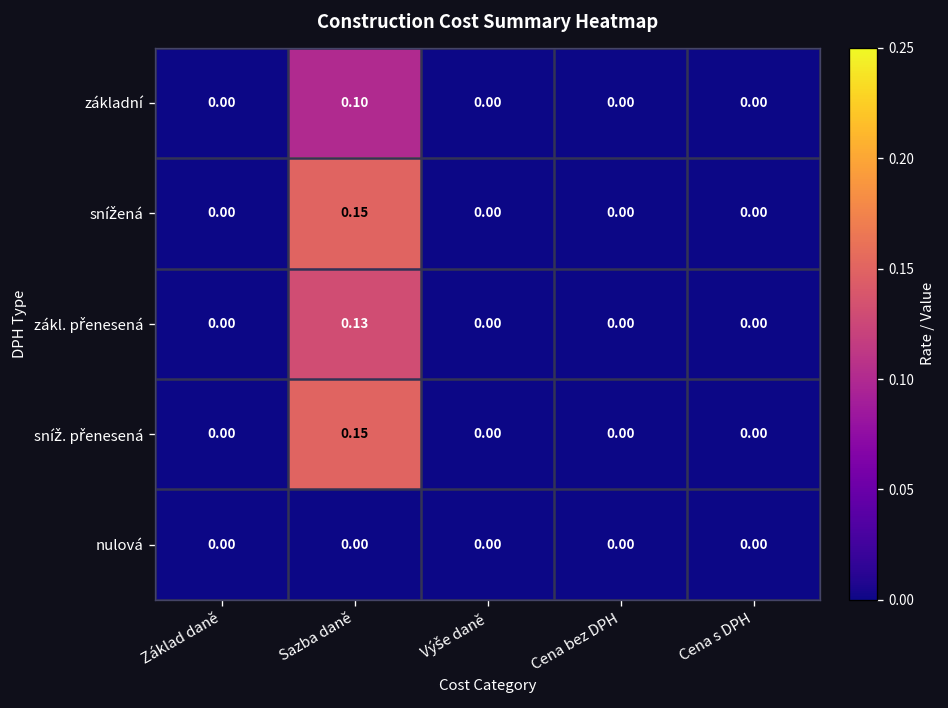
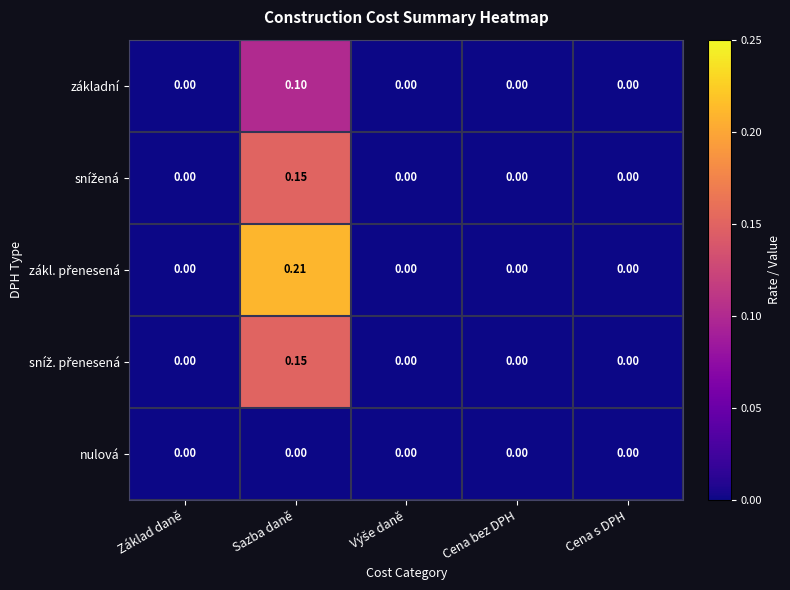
  {
    "základní": {
      "Základ daně": 0.00,
      "Sazba daně": 0.10,
      "Výše daně": 0.00,
      "Cena bez DPH": 0.00,
      "Cena s DPH": 0.00
    },
    "snížená": {
      "Základ daně": 0.00,
      "Sazba daně": 0.15,
      "Výše daně": 0.00,
      "Cena bez DPH": 0.00,
      "Cena s DPH": 0.00
    },
    "zákl. přenesená": {
      "Základ daně": 0.00,
-     "Sazba daně": 0.13,
+     "Sazba daně": 0.21,
      "Výše daně": 0.00,
      "Cena bez DPH": 0.00,
      "Cena s DPH": 0.00
    },
    "sníž. přenesená": {
      "Základ daně": 0.00,
      "Sazba daně": 0.15,
      "Výše daně": 0.00,
      "Cena bez DPH": 0.00,
      "Cena s DPH": 0.00
    },
    "nulová": {
      "Základ daně": 0.00,
      "Sazba daně": 0.00,
      "Výše daně": 0.00,
      "Cena bez DPH": 0.00,
      "Cena s DPH": 0.00
    }
  }
